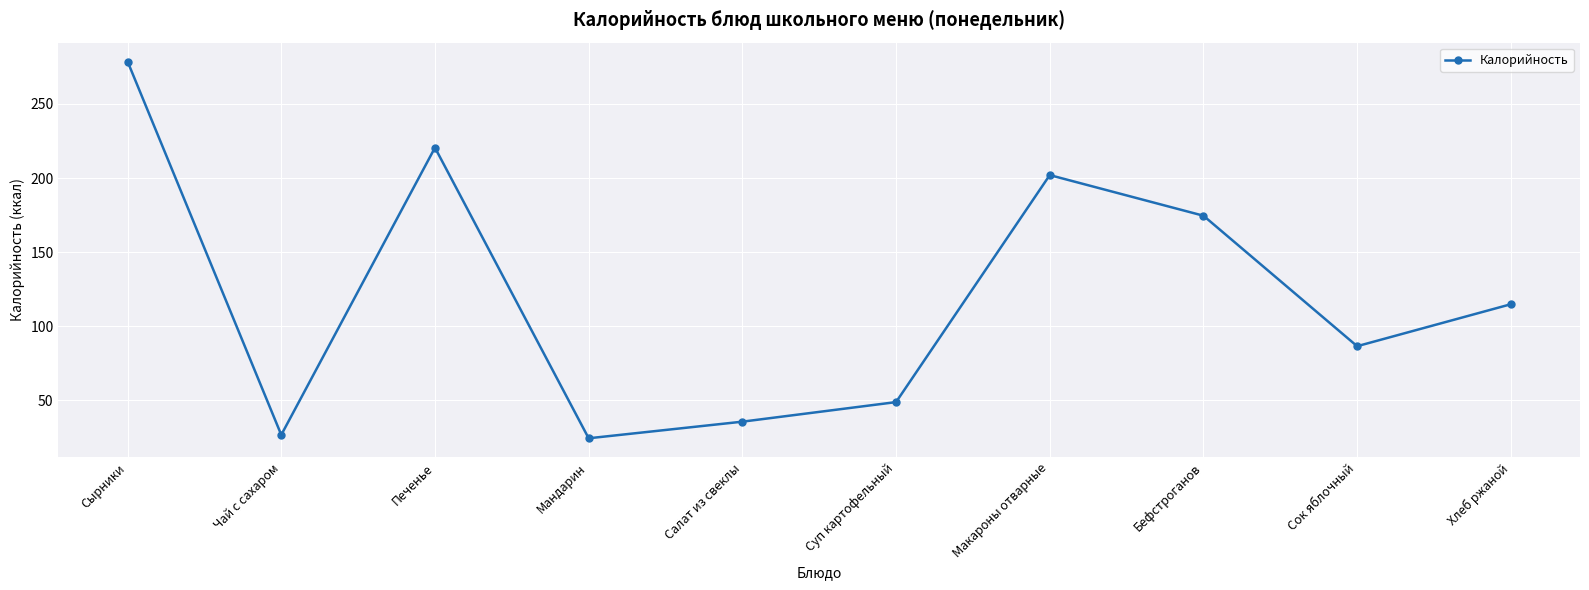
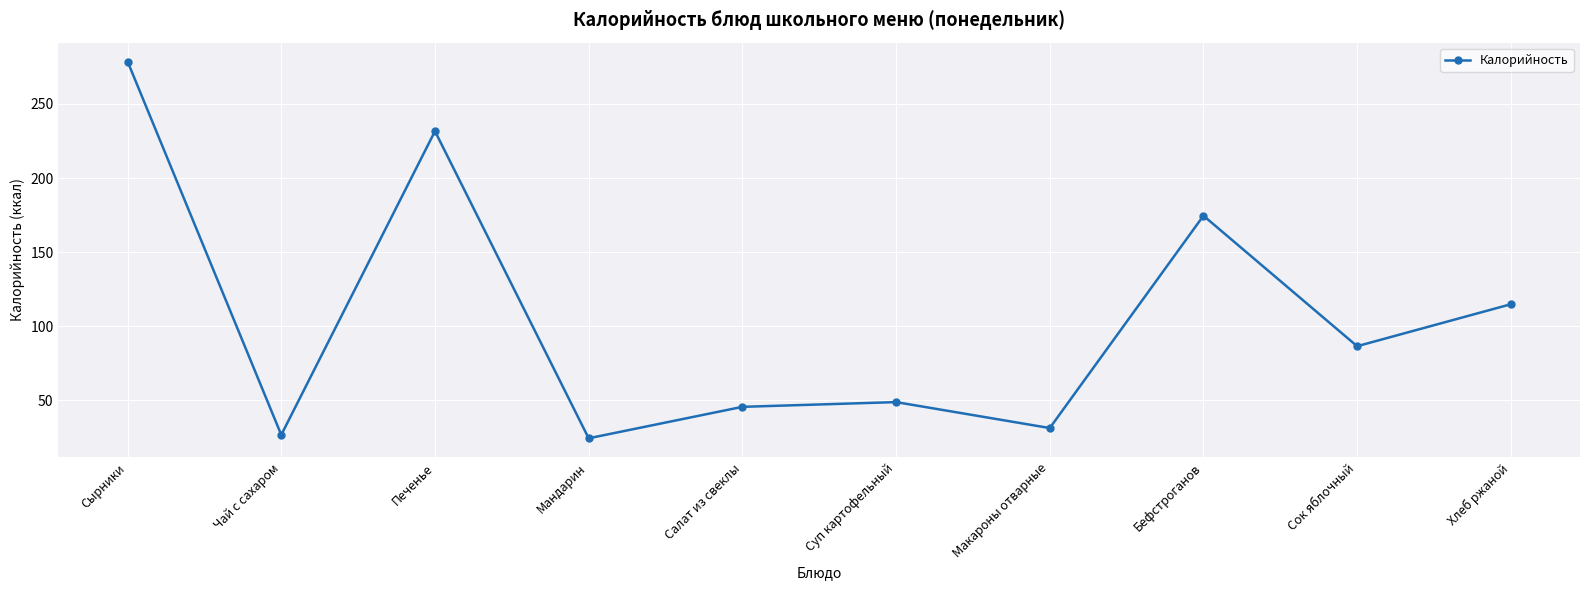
  {
    "Сырники": 279,
    "Чай с сахаром": 27,
-   "Печенье": 221,
+   "Печенье": 232,
    "Мандарин": 25,
-   "Салат из свеклы": 36,
+   "Салат из свеклы": 46,
    "Суп картофельный": 49,
-   "Макароны отварные": 202,
+   "Макароны отварные": 31,
    "Бефстроганов": 175,
    "Сок яблочный": 87,
    "Хлеб ржаной": 115
  }
